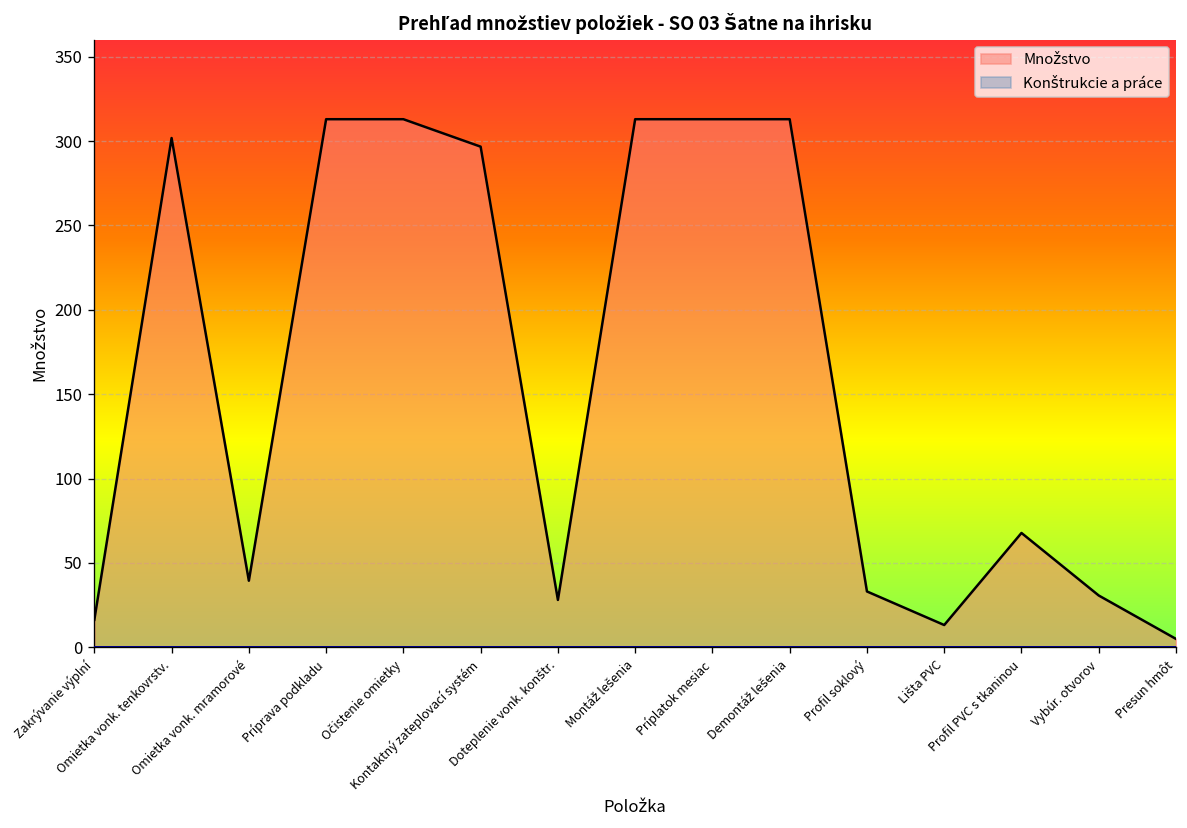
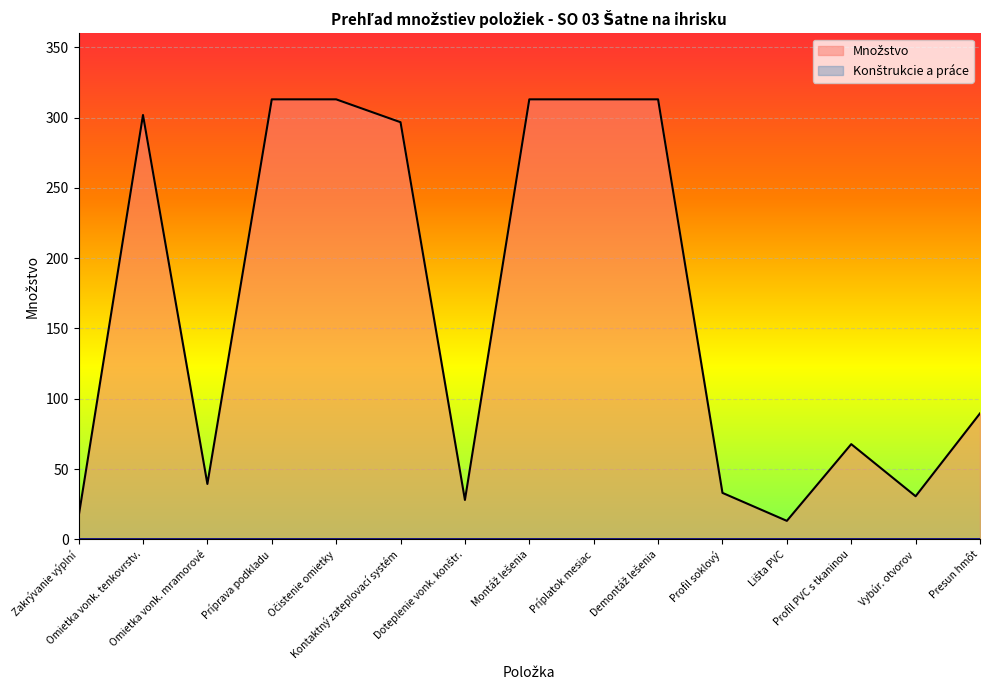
  {
    "Množstvo": {
      "Zakrývanie výplní": 16,
      "Omietka vonk. tenkovrstv.": 302,
      "Omietka vonk. mramorové": 39,
      "Príprava podkladu": 313,
      "Očistenie omietky": 313,
      "Kontaktný zateplovací systém": 297,
      "Doteplenie vonk. konštr.": 28,
      "Montáž lešenia": 313,
      "Príplatok mesiac": 313,
      "Demontáž lešenia": 313,
      "Profil soklový": 33,
      "Lišta PVC": 13,
      "Profil PVC s tkaninou": 68,
      "Vybúr. otvorov": 31,
-     "Presun hmôt": 5
+     "Presun hmôt": 90
    },
    "Konštrukcie a práce": {
      "Zakrývanie výplní": 0,
      "Omietka vonk. tenkovrstv.": 0,
      "Omietka vonk. mramorové": 0,
      "Príprava podkladu": 0,
      "Očistenie omietky": 0,
      "Kontaktný zateplovací systém": 0,
      "Doteplenie vonk. konštr.": 0,
      "Montáž lešenia": 0,
      "Príplatok mesiac": 0,
      "Demontáž lešenia": 0,
      "Profil soklový": 0,
      "Lišta PVC": 0,
      "Profil PVC s tkaninou": 0,
      "Vybúr. otvorov": 0,
      "Presun hmôt": 0
    }
  }
